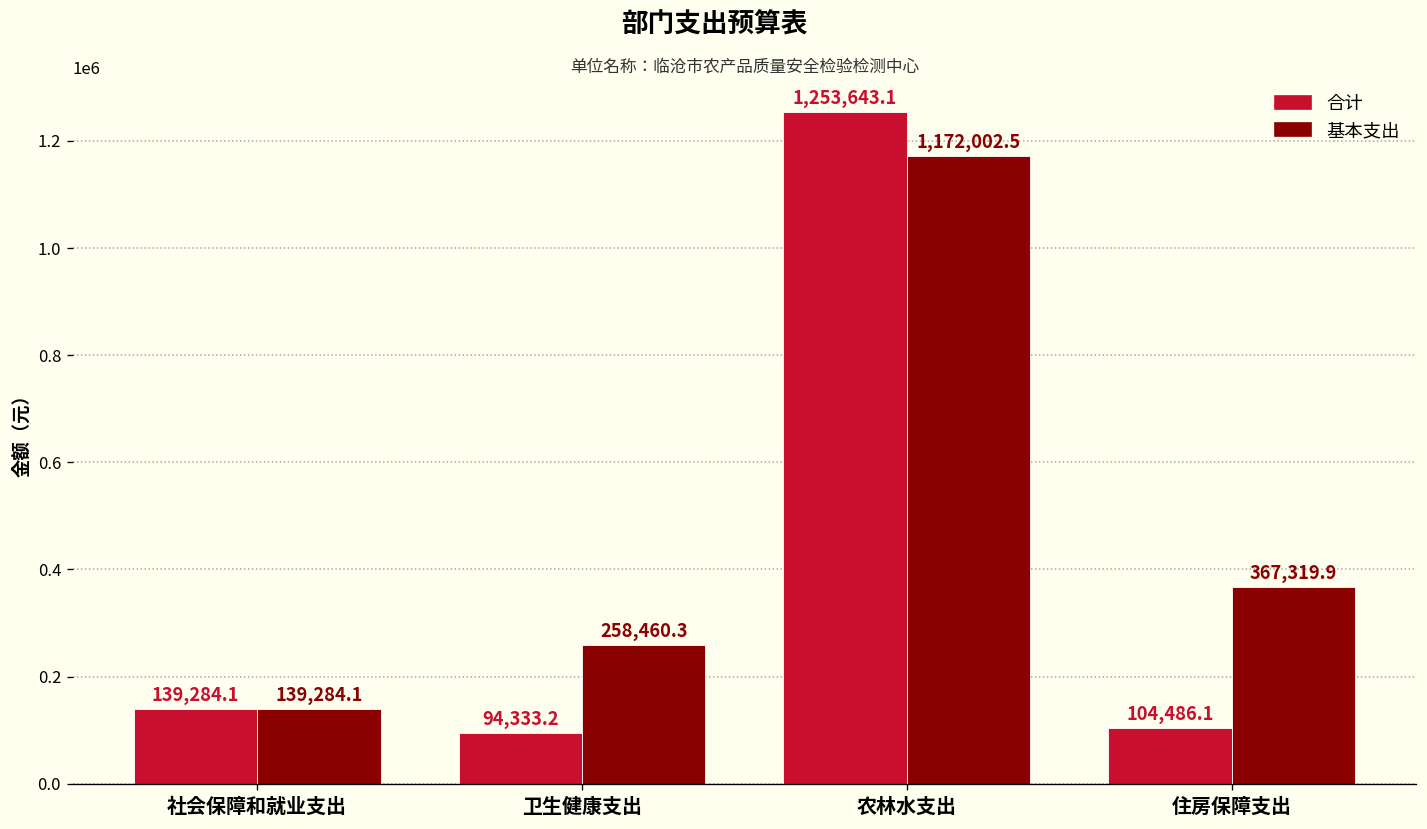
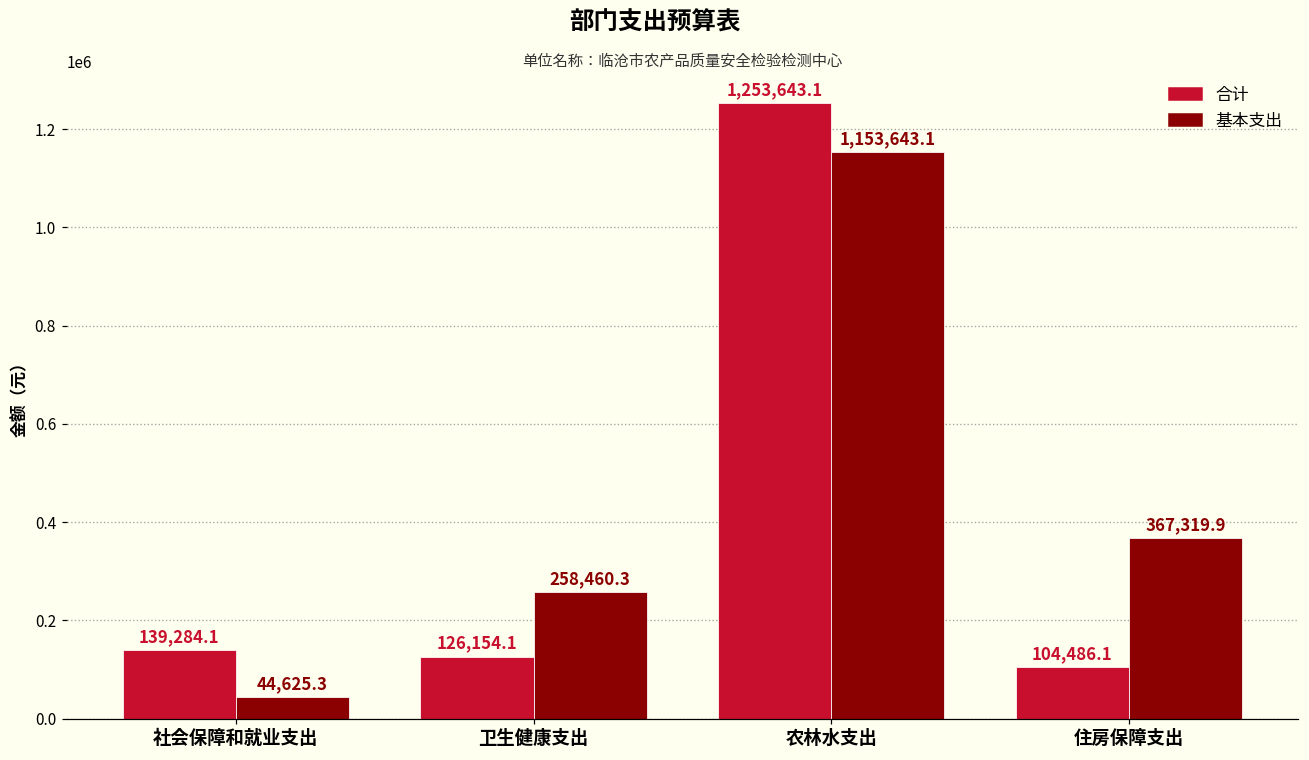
  {
    "合计": {
      "社会保障和就业支出": "139,284.1",
-     "卫生健康支出": "94,333.2",
+     "卫生健康支出": "126,154.1",
      "农林水支出": "1,253,643.1",
      "住房保障支出": "104,486.1"
    },
    "基本支出": {
-     "社会保障和就业支出": "139,284.1",
+     "社会保障和就业支出": "44,625.3",
      "卫生健康支出": "258,460.3",
-     "农林水支出": "1,172,002.5",
+     "农林水支出": "1,153,643.1",
      "住房保障支出": "367,319.9"
    }
  }
